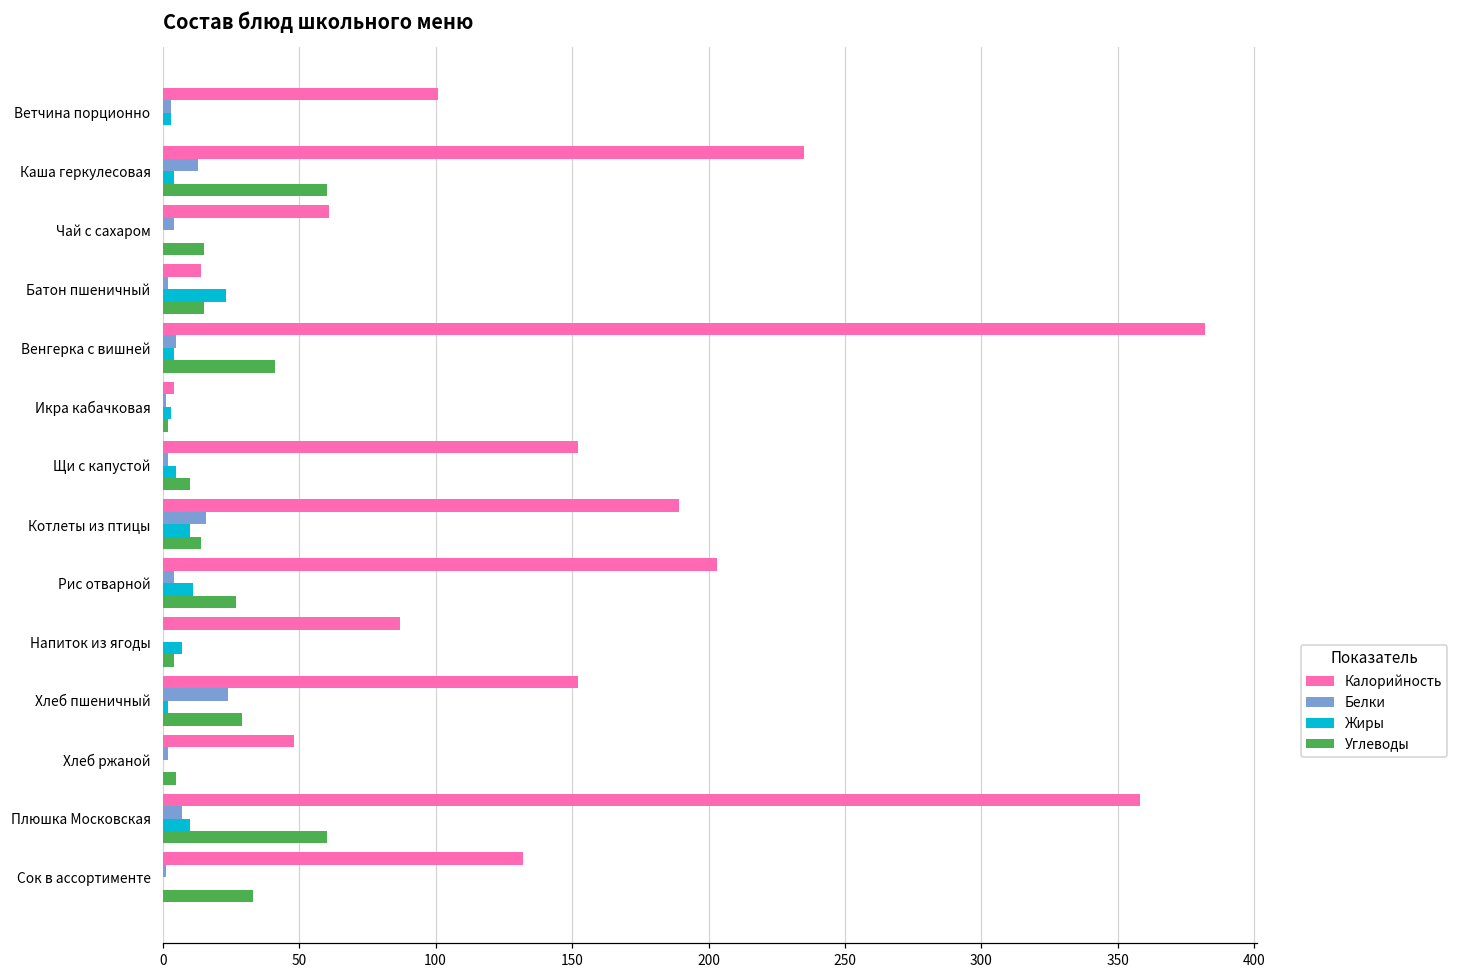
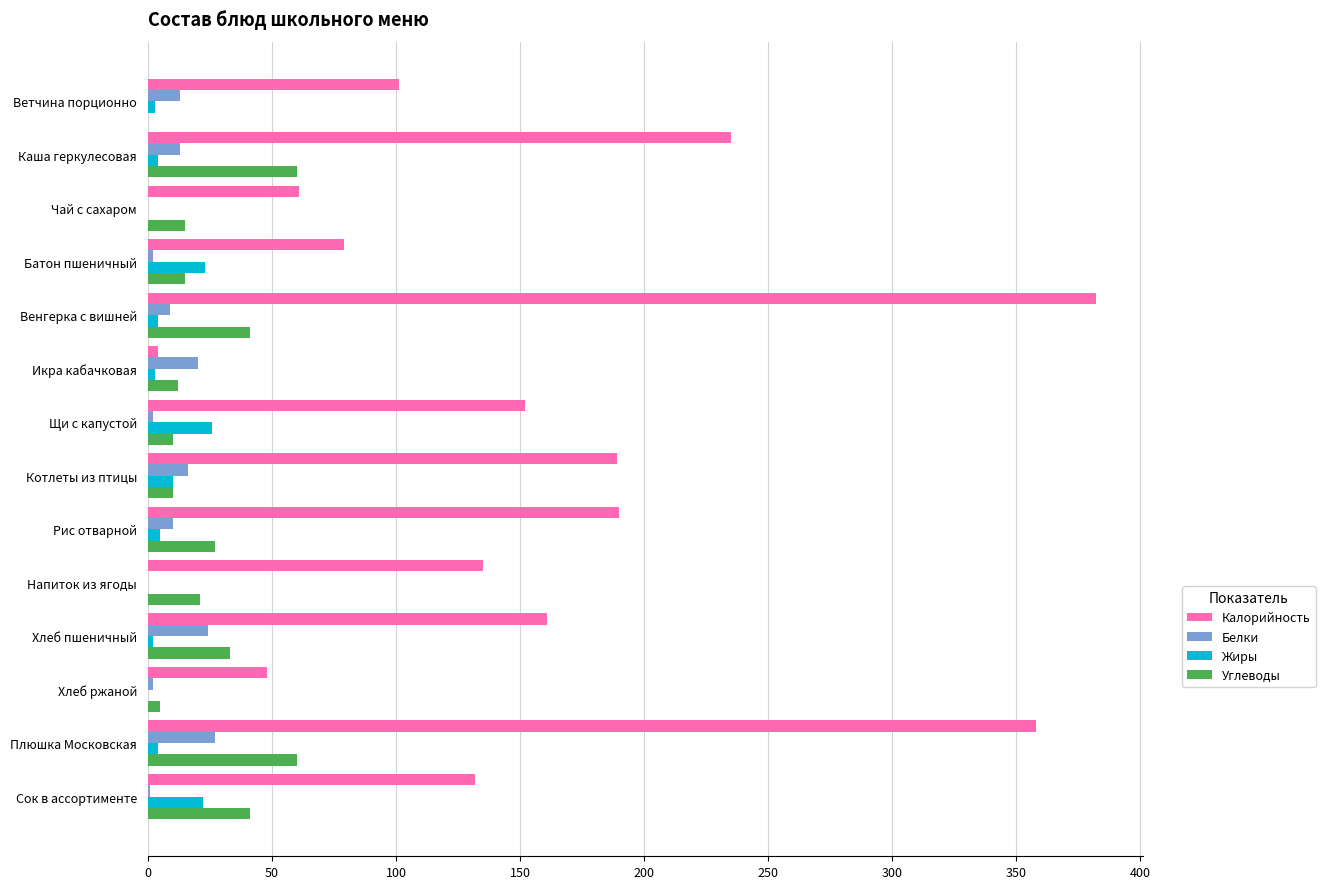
  {
    "Калорийность": {
      "Ветчина порционно": 101,
      "Каша геркулесовая": 235,
      "Чай с сахаром": 61,
-     "Батон пшеничный": 14,
+     "Батон пшеничный": 79,
      "Венгерка с вишней": 382,
      "Икра кабачковая": 4,
      "Щи с капустой": 152,
      "Котлеты из птицы": 189,
-     "Рис отварной": 203,
-     "Напиток из ягоды": 87,
-     "Хлеб пшеничный": 152,
+     "Рис отварной": 190,
+     "Напиток из ягоды": 135,
+     "Хлеб пшеничный": 161,
      "Хлеб ржаной": 48,
      "Плюшка Московская": 358,
      "Сок в ассортименте": 132
    },
    "Белки": {
-     "Ветчина порционно": 3,
+     "Ветчина порционно": 13,
      "Каша геркулесовая": 13,
-     "Чай с сахаром": 4,
+     "Чай с сахаром": 0,
      "Батон пшеничный": 2,
-     "Венгерка с вишней": 5,
-     "Икра кабачковая": 1,
+     "Венгерка с вишней": 9,
+     "Икра кабачковая": 20,
      "Щи с капустой": 2,
      "Котлеты из птицы": 16,
-     "Рис отварной": 4,
+     "Рис отварной": 10,
      "Напиток из ягоды": 0,
      "Хлеб пшеничный": 24,
      "Хлеб ржаной": 2,
-     "Плюшка Московская": 7
+     "Плюшка Московская": 27
    },
    "Жиры": {
      "Ветчина порционно": 3,
      "Каша геркулесовая": 4,
      "Чай с сахаром": 0,
      "Батон пшеничный": 23,
      "Венгерка с вишней": 4,
      "Икра кабачковая": 3,
-     "Щи с капустой": 5,
+     "Щи с капустой": 26,
      "Котлеты из птицы": 10,
-     "Рис отварной": 11,
-     "Напиток из ягоды": 7,
+     "Рис отварной": 5,
+     "Напиток из ягоды": 0,
      "Хлеб пшеничный": 2,
      "Хлеб ржаной": 0,
-     "Плюшка Московская": 10,
-     "Сок в ассортименте": 0
+     "Плюшка Московская": 4,
+     "Сок в ассортименте": 22
    },
    "Углеводы": {
      "Ветчина порционно": 0,
      "Каша геркулесовая": 60,
      "Чай с сахаром": 15,
      "Батон пшеничный": 15,
      "Венгерка с вишней": 41,
-     "Икра кабачковая": 2,
+     "Икра кабачковая": 12,
      "Щи с капустой": 10,
-     "Котлеты из птицы": 14,
+     "Котлеты из птицы": 10,
      "Рис отварной": 27,
-     "Напиток из ягоды": 4,
-     "Хлеб пшеничный": 29,
+     "Напиток из ягоды": 21,
+     "Хлеб пшеничный": 33,
      "Хлеб ржаной": 5,
      "Плюшка Московская": 60,
-     "Сок в ассортименте": 33
+     "Сок в ассортименте": 41
    }
  }
